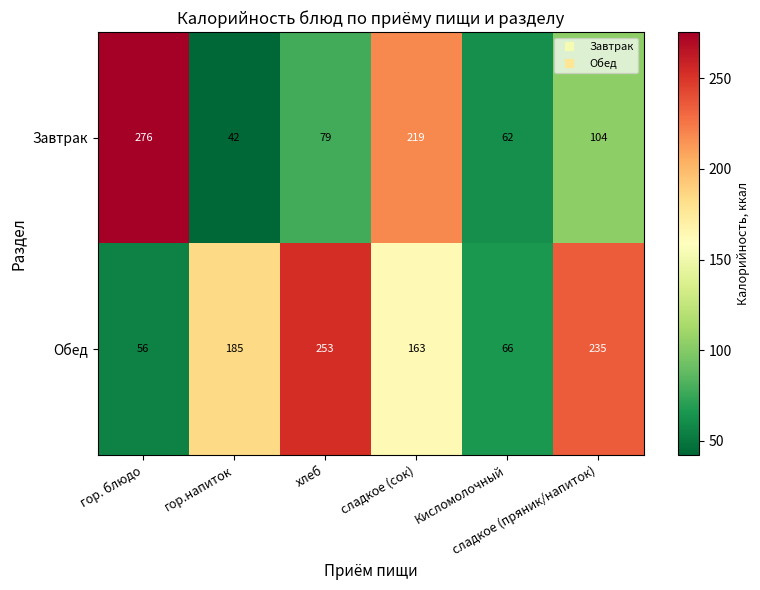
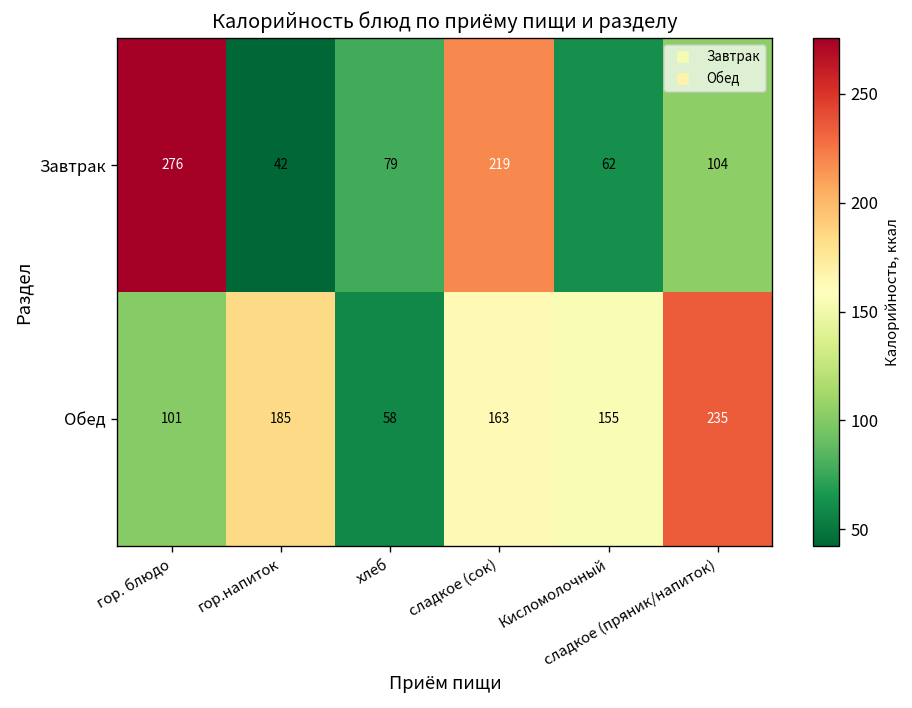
  {
    "Завтрак": {
      "гор. блюдо": 276,
      "гор.напиток": 42,
      "хлеб": 79,
      "сладкое (сок)": 219,
      "Кисломолочный": 62,
      "сладкое (пряник/напиток)": 104
    },
    "Обед": {
-     "гор. блюдо": 56,
+     "гор. блюдо": 101,
      "гор.напиток": 185,
-     "хлеб": 253,
+     "хлеб": 58,
      "сладкое (сок)": 163,
-     "Кисломолочный": 66,
+     "Кисломолочный": 155,
      "сладкое (пряник/напиток)": 235
    }
  }
